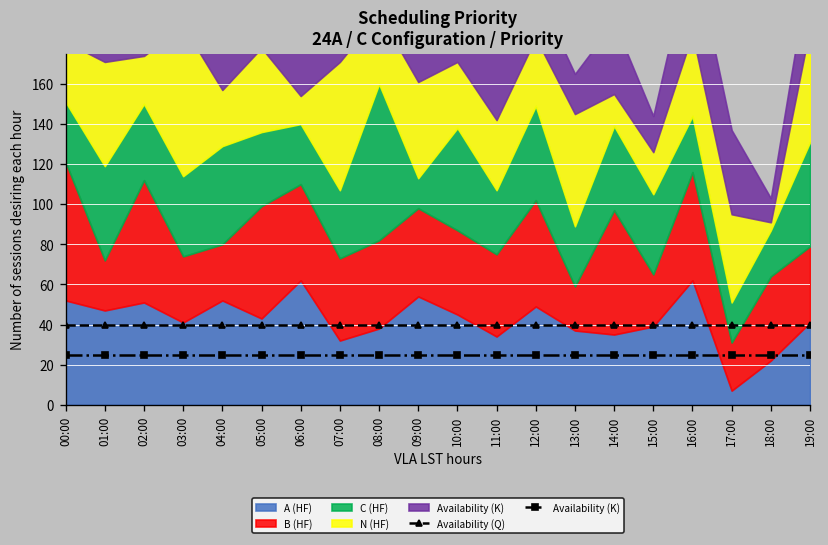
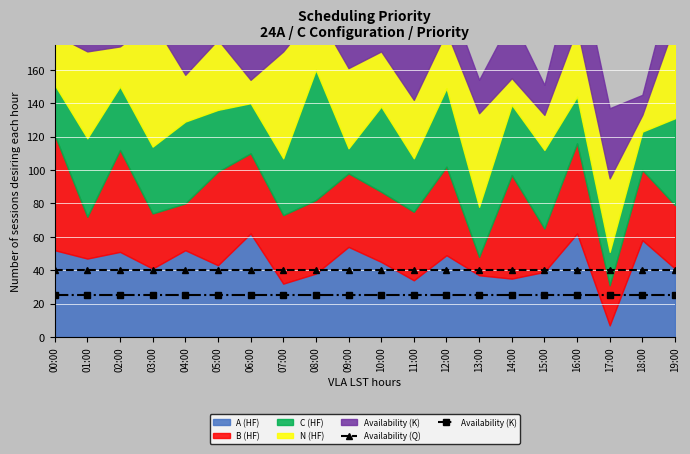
  {
    "A (HF)": {
      "00:00": 52,
      "01:00": 47,
      "02:00": 51,
      "04:00": 52,
      "05:00": 43,
      "06:00": 62,
      "07:00": 32,
      "08:00": 38,
      "09:00": 54,
      "10:00": 45,
      "11:00": 34,
      "12:00": 49,
      "13:00": 37,
      "14:00": 35,
      "16:00": 62,
      "17:00": 7,
-     "18:00": 22
+     "18:00": 58
    },
    "B (HF)": {
      "00:00": 69,
      "01:00": 25,
      "02:00": 61,
      "03:00": 33,
      "04:00": 28,
      "05:00": 56,
      "06:00": 48,
      "07:00": 41,
      "08:00": 44,
      "09:00": 44,
      "10:00": 42,
      "11:00": 41,
      "12:00": 53,
-     "13:00": 22,
+     "13:00": 11,
      "14:00": 62,
      "15:00": 26,
      "16:00": 54,
      "17:00": 24,
      "18:00": 42,
      "19:00": 38
    },
    "C (HF)": {
      "00:00": 30,
      "01:00": 47,
      "02:00": 38,
      "03:00": 40,
      "04:00": 49,
      "05:00": 37,
      "06:00": 30,
      "07:00": 34,
      "08:00": 78,
      "09:00": 15,
      "10:00": 51,
      "11:00": 32,
      "12:00": 47,
      "13:00": 30,
      "14:00": 42,
-     "15:00": 40,
+     "15:00": 47,
      "16:00": 28,
      "17:00": 20,
      "18:00": 23,
      "19:00": 52
    },
    "N (HF)": {
      "01:00": 52,
      "02:00": 24,
      "04:00": 28,
      "06:00": 14,
      "07:00": 64,
      "09:00": 48,
      "10:00": 33,
      "11:00": 35,
      "13:00": 56,
      "14:00": 16,
      "15:00": 21,
      "17:00": 44,
-     "18:00": 4
+     "18:00": 10
    }
  }
